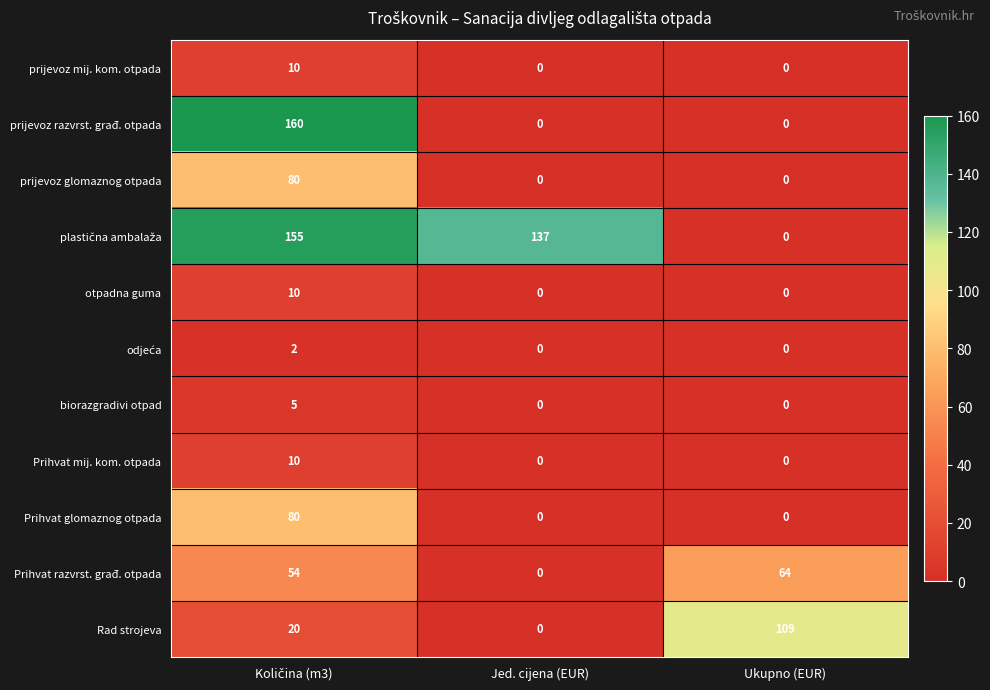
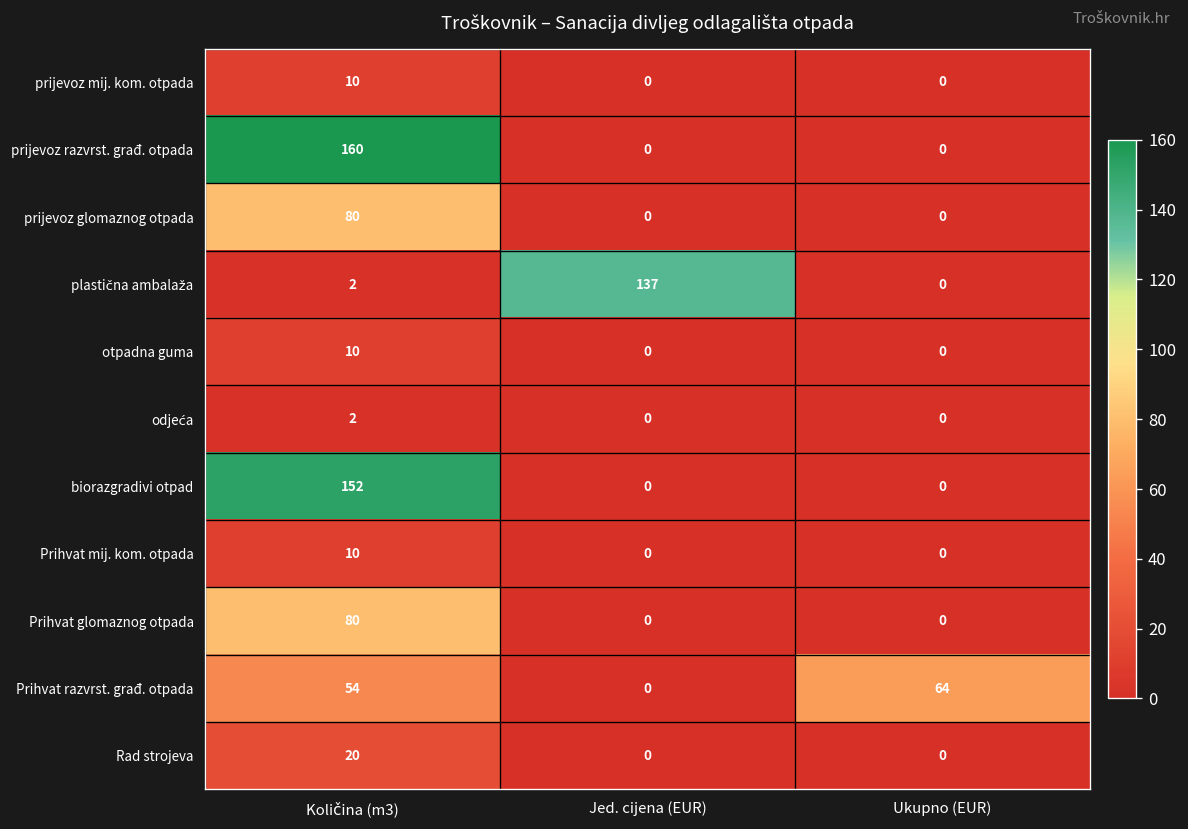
  {
    "prijevoz mij. kom. otpada": {
      "Količina (m3)": 10,
      "Jed. cijena (EUR)": 0,
      "Ukupno (EUR)": 0
    },
    "prijevoz razvrst. građ. otpada": {
      "Količina (m3)": 160,
      "Jed. cijena (EUR)": 0,
      "Ukupno (EUR)": 0
    },
    "prijevoz glomaznog otpada": {
      "Količina (m3)": 80,
      "Jed. cijena (EUR)": 0,
      "Ukupno (EUR)": 0
    },
    "plastična ambalaža": {
-     "Količina (m3)": 155,
+     "Količina (m3)": 2,
      "Jed. cijena (EUR)": 137,
      "Ukupno (EUR)": 0
    },
    "otpadna guma": {
      "Količina (m3)": 10,
      "Jed. cijena (EUR)": 0,
      "Ukupno (EUR)": 0
    },
    "odjeća": {
      "Količina (m3)": 2,
      "Jed. cijena (EUR)": 0,
      "Ukupno (EUR)": 0
    },
    "biorazgradivi otpad": {
-     "Količina (m3)": 5,
+     "Količina (m3)": 152,
      "Jed. cijena (EUR)": 0,
      "Ukupno (EUR)": 0
    },
    "Prihvat mij. kom. otpada": {
      "Količina (m3)": 10,
      "Jed. cijena (EUR)": 0,
      "Ukupno (EUR)": 0
    },
    "Prihvat glomaznog otpada": {
      "Količina (m3)": 80,
      "Jed. cijena (EUR)": 0,
      "Ukupno (EUR)": 0
    },
    "Prihvat razvrst. građ. otpada": {
      "Količina (m3)": 54,
      "Jed. cijena (EUR)": 0,
      "Ukupno (EUR)": 64
    },
    "Rad strojeva": {
      "Količina (m3)": 20,
      "Jed. cijena (EUR)": 0,
-     "Ukupno (EUR)": 109
+     "Ukupno (EUR)": 0
    }
  }
